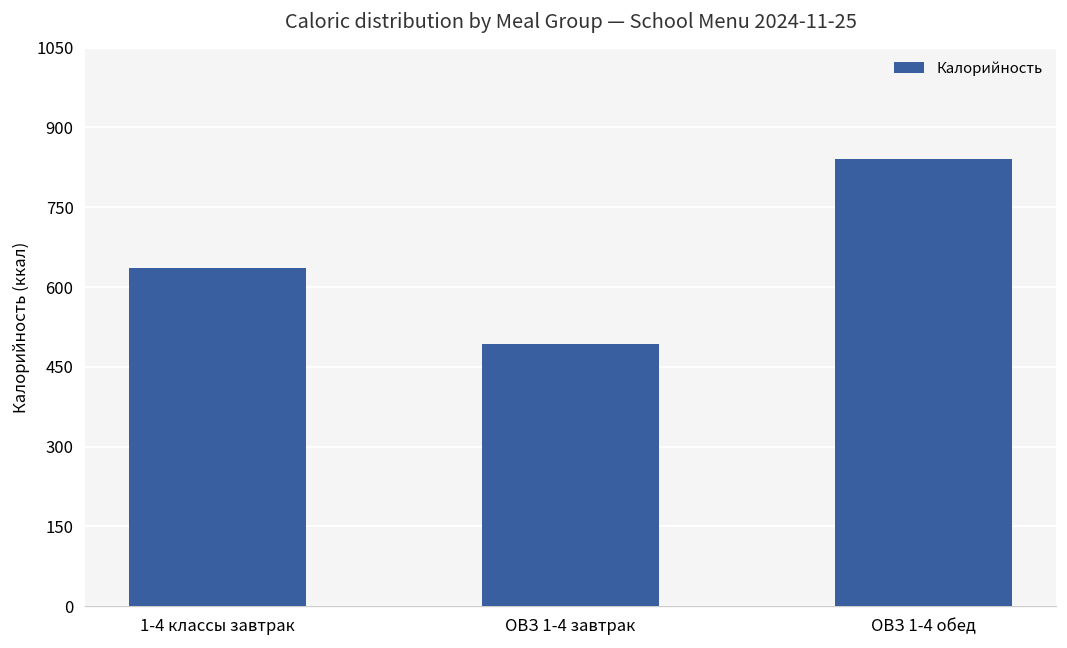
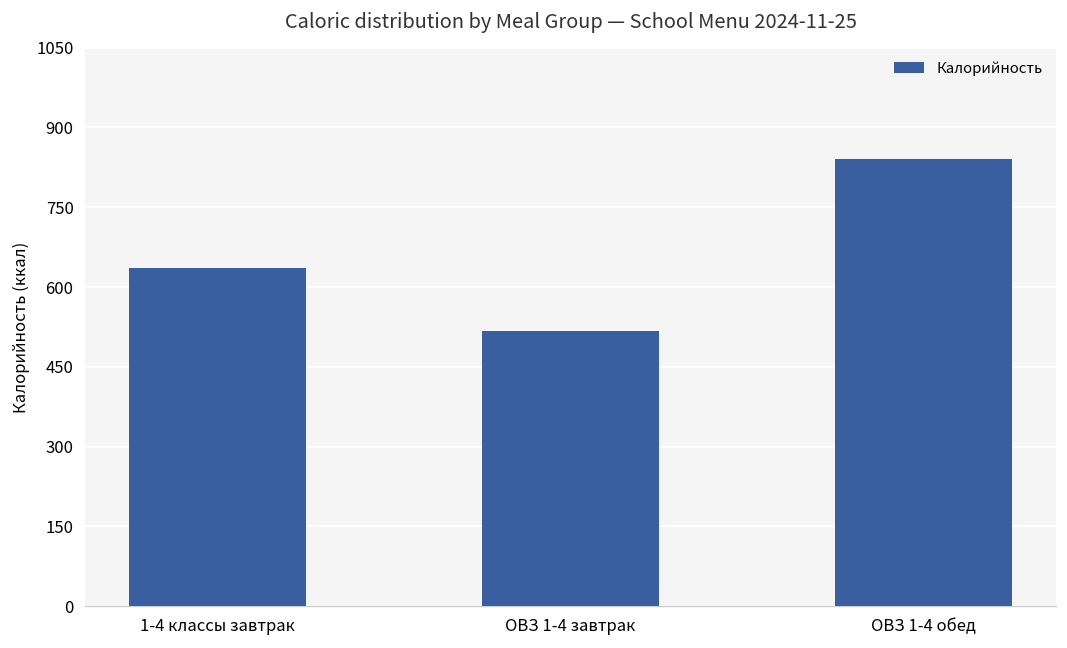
  {
    "1-4 классы завтрак": 640,
-   "ОВЗ 1-4 завтрак": 490,
+   "ОВЗ 1-4 завтрак": 520,
    "ОВЗ 1-4 обед": 840
  }
